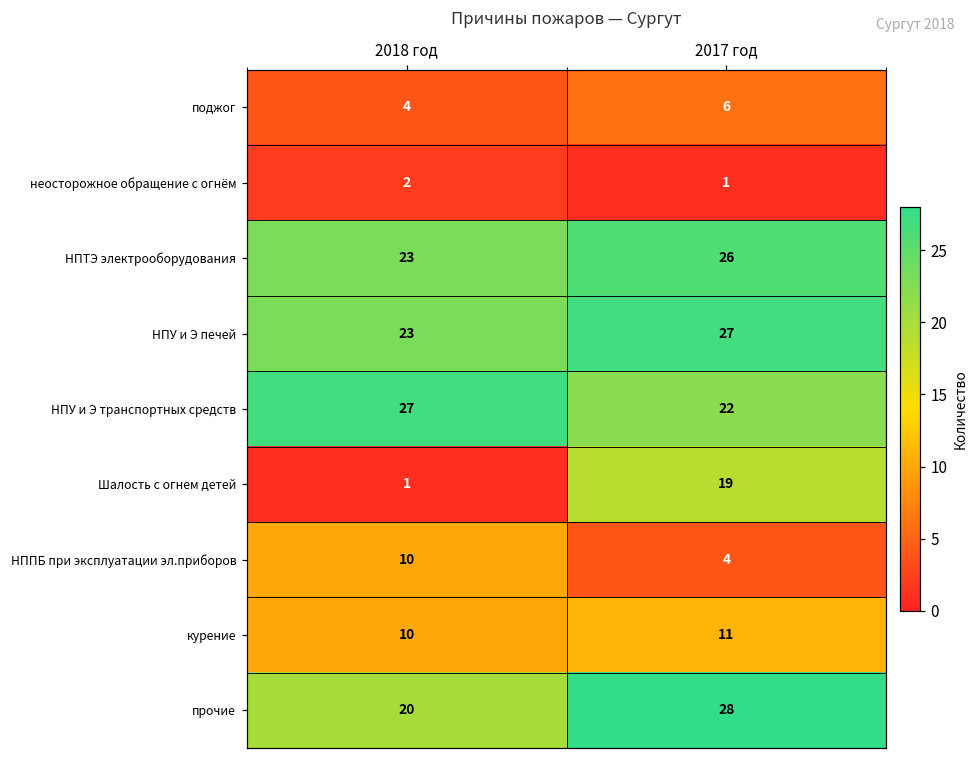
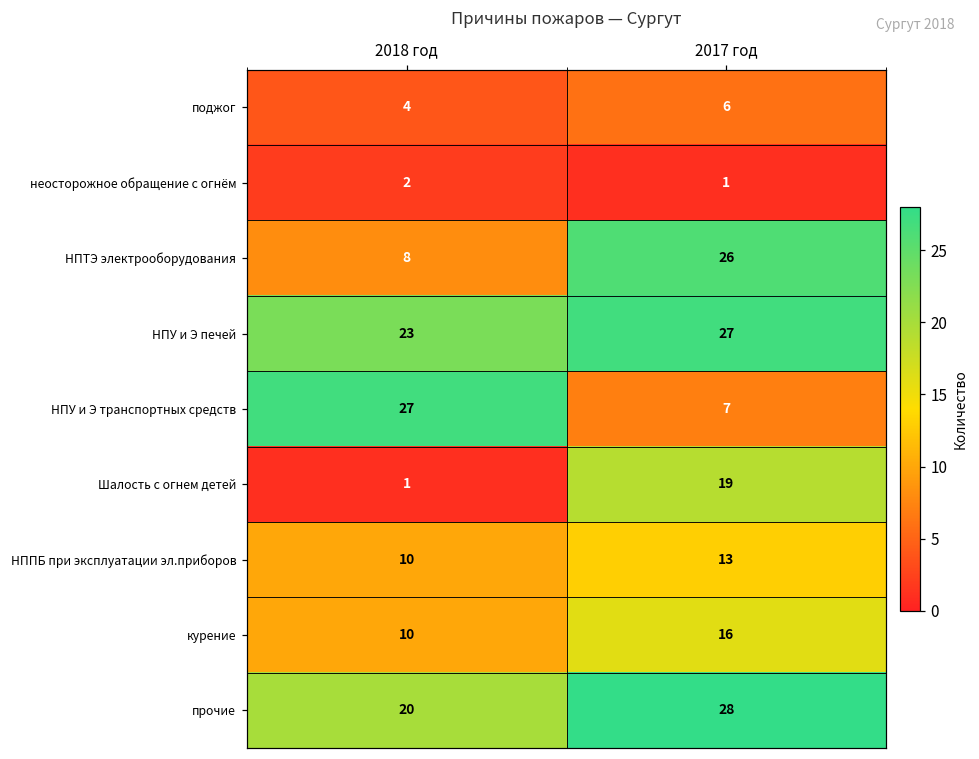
  {
    "поджог": {
      "2018 год": 4,
      "2017 год": 6
    },
    "неосторожное обращение с огнём": {
      "2018 год": 2,
      "2017 год": 1
    },
    "НПТЭ электрооборудования": {
-     "2018 год": 23,
+     "2018 год": 8,
      "2017 год": 26
    },
    "НПУ и Э печей": {
      "2018 год": 23,
      "2017 год": 27
    },
    "НПУ и Э транспортных средств": {
      "2018 год": 27,
-     "2017 год": 22
+     "2017 год": 7
    },
    "Шалость с огнем детей": {
      "2018 год": 1,
      "2017 год": 19
    },
    "НППБ при эксплуатации эл.приборов": {
      "2018 год": 10,
-     "2017 год": 4
+     "2017 год": 13
    },
    "курение": {
      "2018 год": 10,
-     "2017 год": 11
+     "2017 год": 16
    },
    "прочие": {
      "2018 год": 20,
      "2017 год": 28
    }
  }
